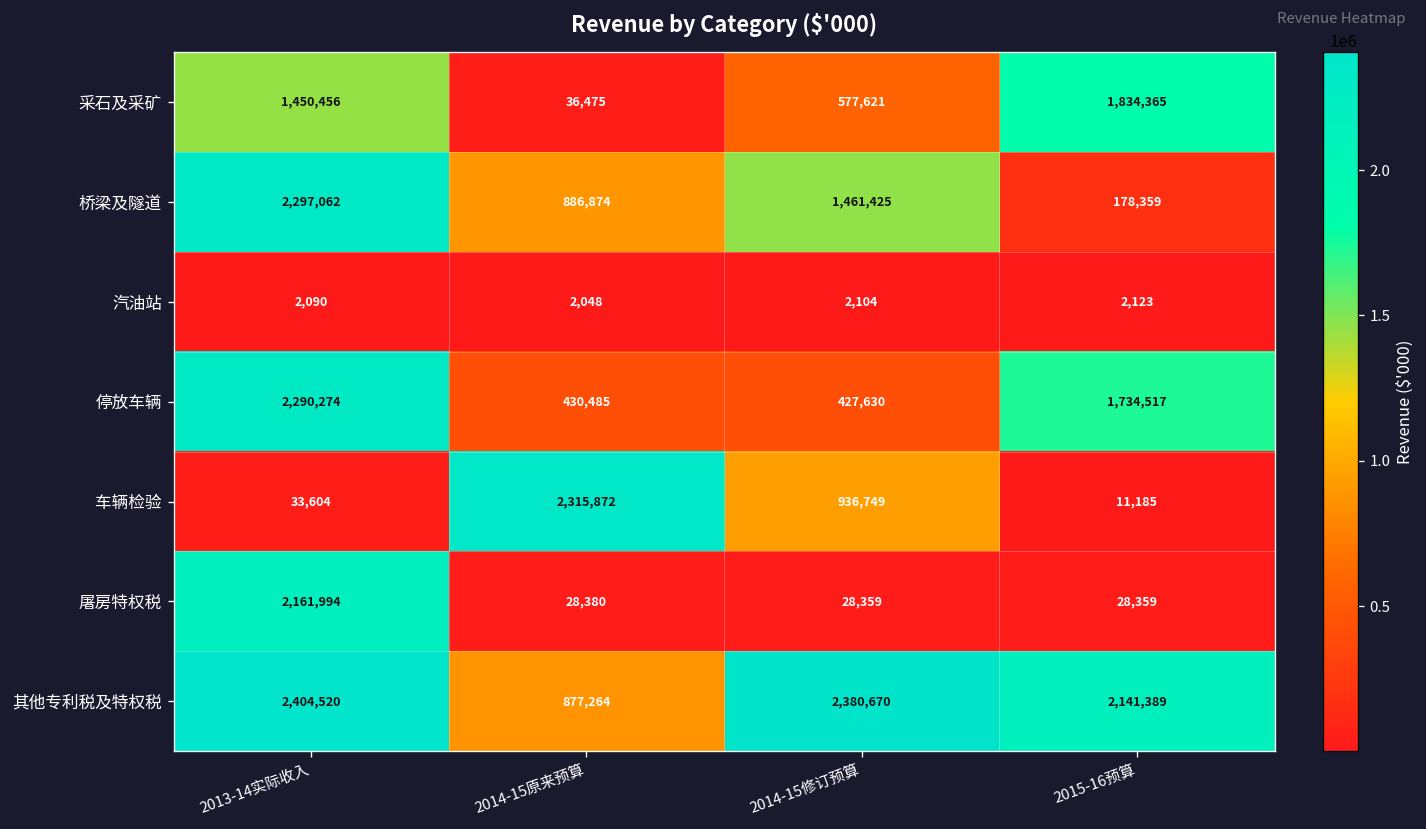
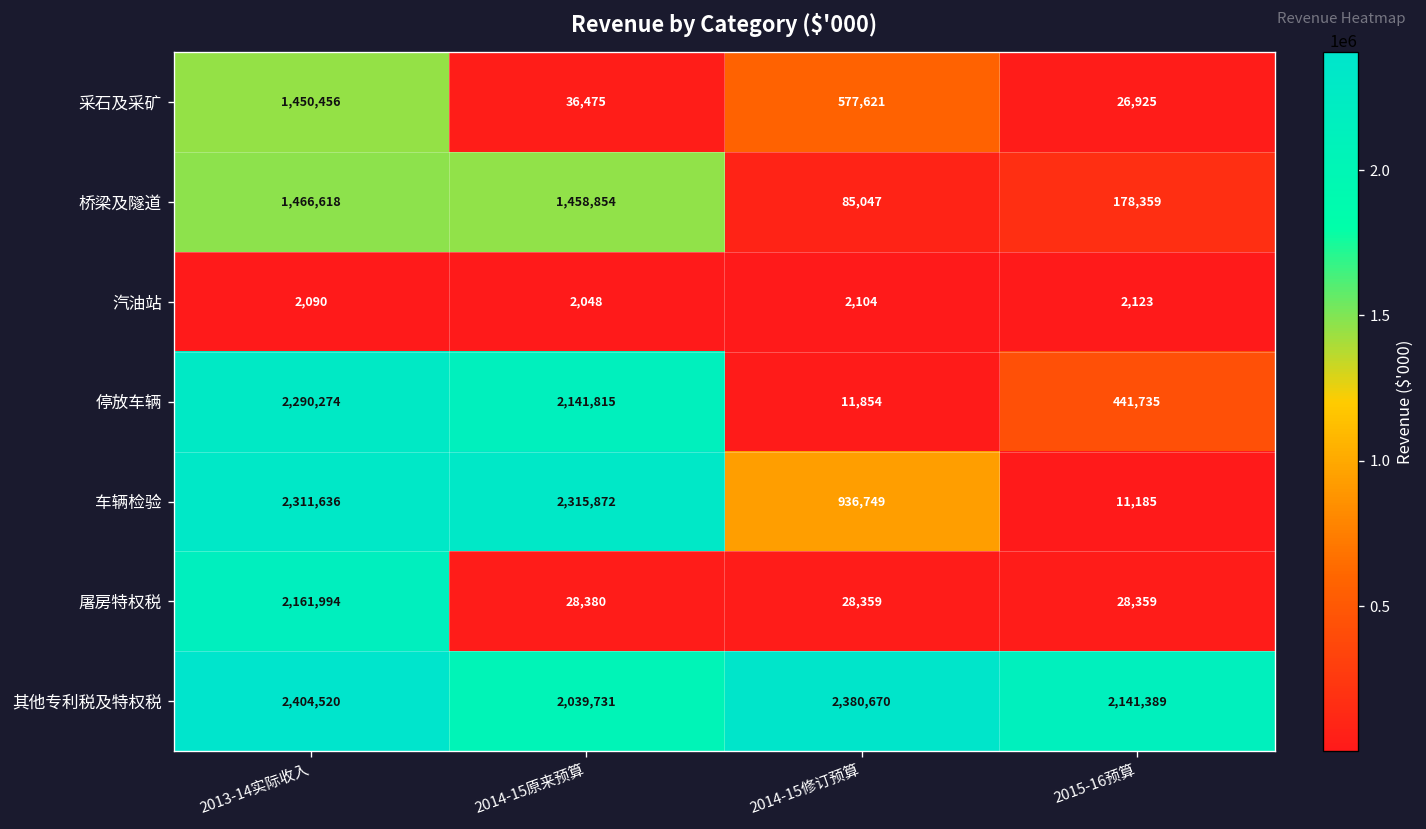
  {
    "采石及采矿": {
      "2013-14实际收入": "1,450,456",
      "2014-15原来预算": "36,475",
      "2014-15修订预算": "577,621",
-     "2015-16预算": "1,834,365"
+     "2015-16预算": "26,925"
    },
    "桥梁及隧道": {
-     "2013-14实际收入": "2,297,062",
-     "2014-15原来预算": "886,874",
-     "2014-15修订预算": "1,461,425",
+     "2013-14实际收入": "1,466,618",
+     "2014-15原来预算": "1,458,854",
+     "2014-15修订预算": "85,047",
      "2015-16预算": "178,359"
    },
    "汽油站": {
      "2013-14实际收入": "2,090",
      "2014-15原来预算": "2,048",
      "2014-15修订预算": "2,104",
      "2015-16预算": "2,123"
    },
    "停放车辆": {
      "2013-14实际收入": "2,290,274",
-     "2014-15原来预算": "430,485",
-     "2014-15修订预算": "427,630",
-     "2015-16预算": "1,734,517"
+     "2014-15原来预算": "2,141,815",
+     "2014-15修订预算": "11,854",
+     "2015-16预算": "441,735"
    },
    "车辆检验": {
-     "2013-14实际收入": "33,604",
+     "2013-14实际收入": "2,311,636",
      "2014-15原来预算": "2,315,872",
      "2014-15修订预算": "936,749",
      "2015-16预算": "11,185"
    },
    "屠房特权税": {
      "2013-14实际收入": "2,161,994",
      "2014-15原来预算": "28,380",
      "2014-15修订预算": "28,359",
      "2015-16预算": "28,359"
    },
    "其他专利税及特权税": {
      "2013-14实际收入": "2,404,520",
-     "2014-15原来预算": "877,264",
+     "2014-15原来预算": "2,039,731",
      "2014-15修订预算": "2,380,670",
      "2015-16预算": "2,141,389"
    }
  }
